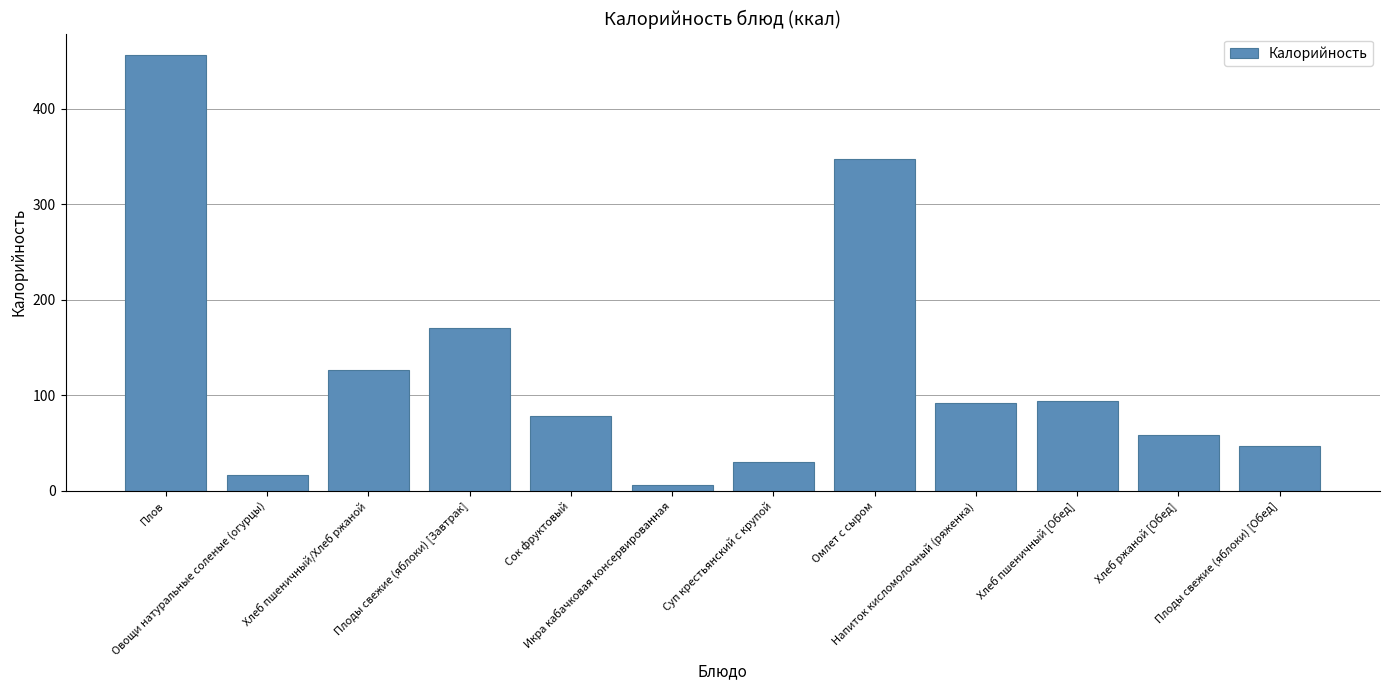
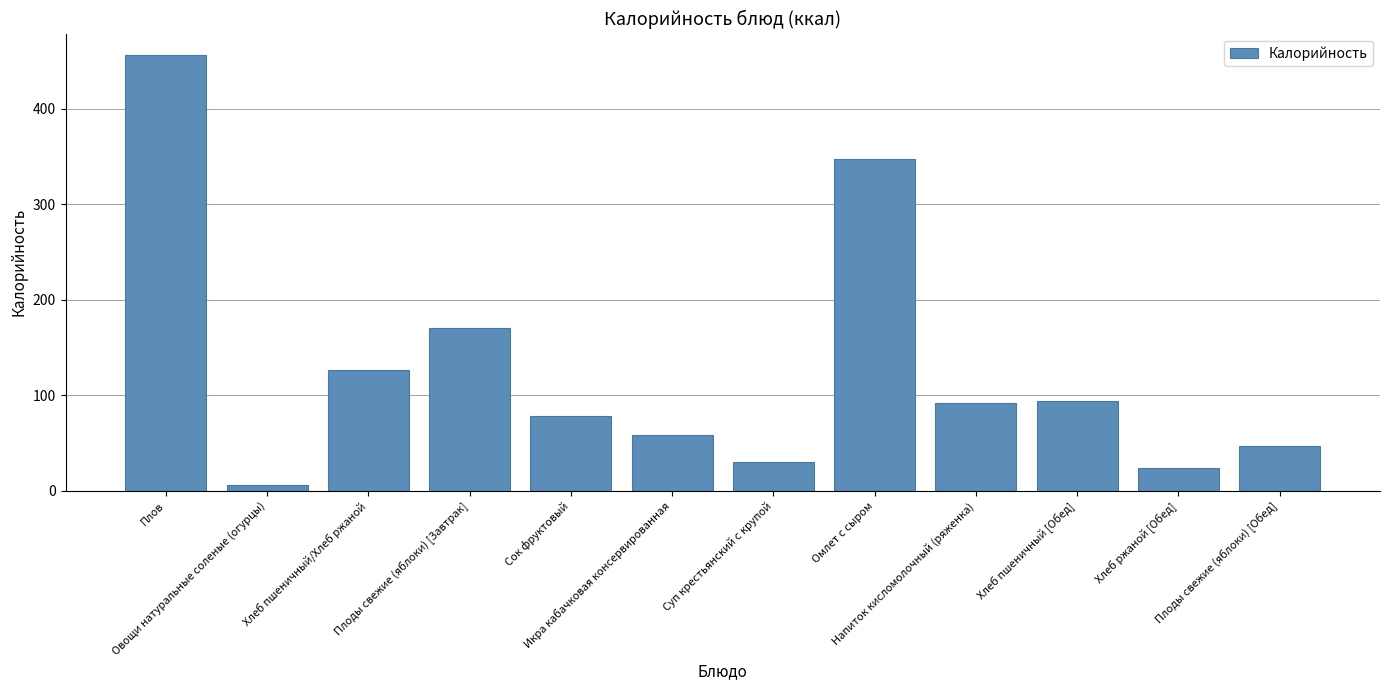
  {
    "Плов": 460,
-   "Овощи натуральные соленые (огурцы)": 20,
+   "Овощи натуральные соленые (огурцы)": 10,
    "Хлеб пшеничный/Хлеб ржаной": 130,
    "Плоды свежие (яблоки) [Завтрак]": 170,
    "Сок фруктовый": 80,
-   "Икра кабачковая консервированная": 10,
+   "Икра кабачковая консервированная": 60,
    "Суп крестьянский с крупой": 30,
    "Омлет с сыром": 350,
    "Напиток кисломолочный (ряженка)": 90,
    "Хлеб пшеничный [Обед]": 90,
-   "Хлеб ржаной [Обед]": 60,
+   "Хлеб ржаной [Обед]": 20,
    "Плоды свежие (яблоки) [Обед]": 50
  }
